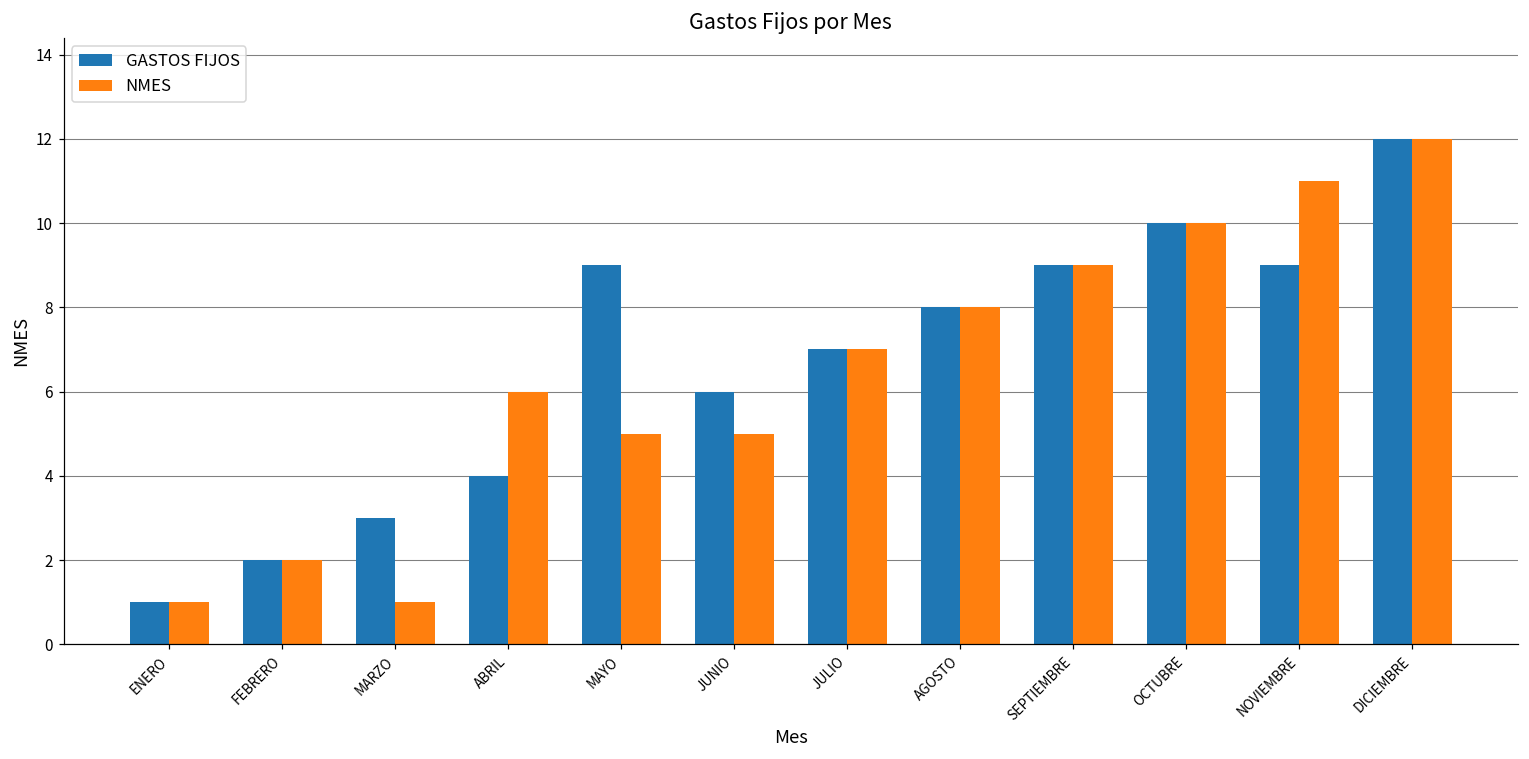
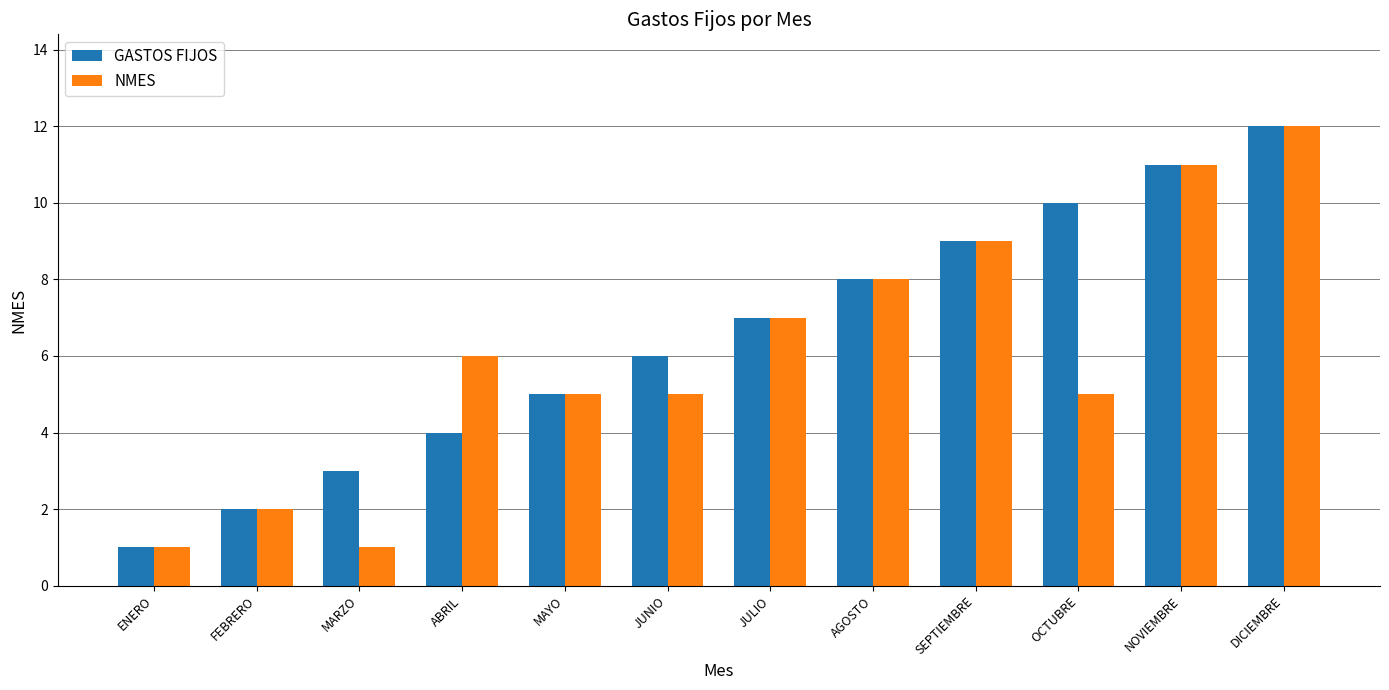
  {
    "GASTOS FIJOS": {
      "ENERO": 1,
      "FEBRERO": 2,
      "MARZO": 3,
      "ABRIL": 4,
-     "MAYO": 9,
+     "MAYO": 5,
      "JUNIO": 6,
      "JULIO": 7,
      "AGOSTO": 8,
      "SEPTIEMBRE": 9,
      "OCTUBRE": 10,
-     "NOVIEMBRE": 9,
+     "NOVIEMBRE": 11,
      "DICIEMBRE": 12
    },
    "NMES": {
      "ENERO": 1,
      "FEBRERO": 2,
      "MARZO": 1,
      "ABRIL": 6,
      "MAYO": 5,
      "JUNIO": 5,
      "JULIO": 7,
      "AGOSTO": 8,
      "SEPTIEMBRE": 9,
-     "OCTUBRE": 10,
+     "OCTUBRE": 5,
      "NOVIEMBRE": 11,
      "DICIEMBRE": 12
    }
  }
